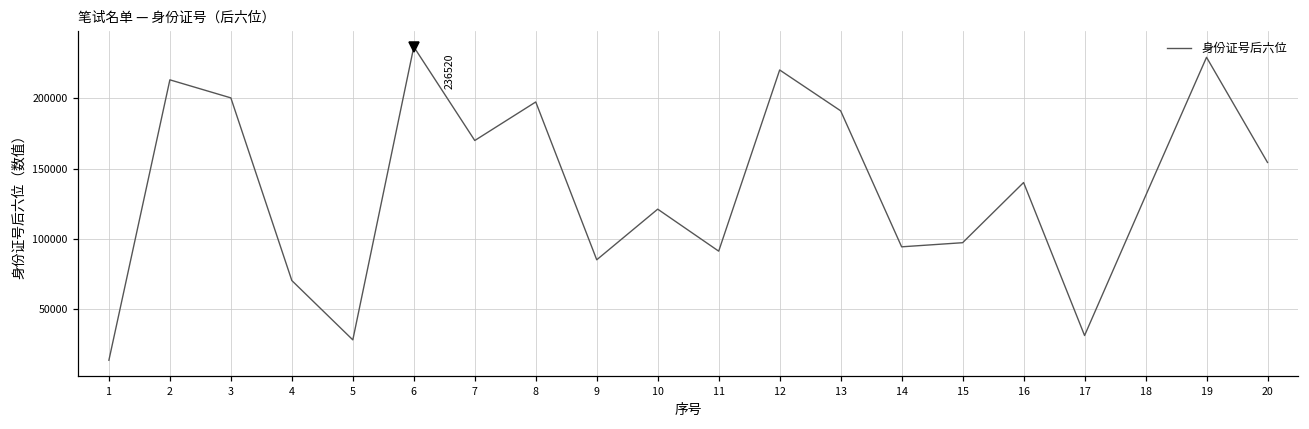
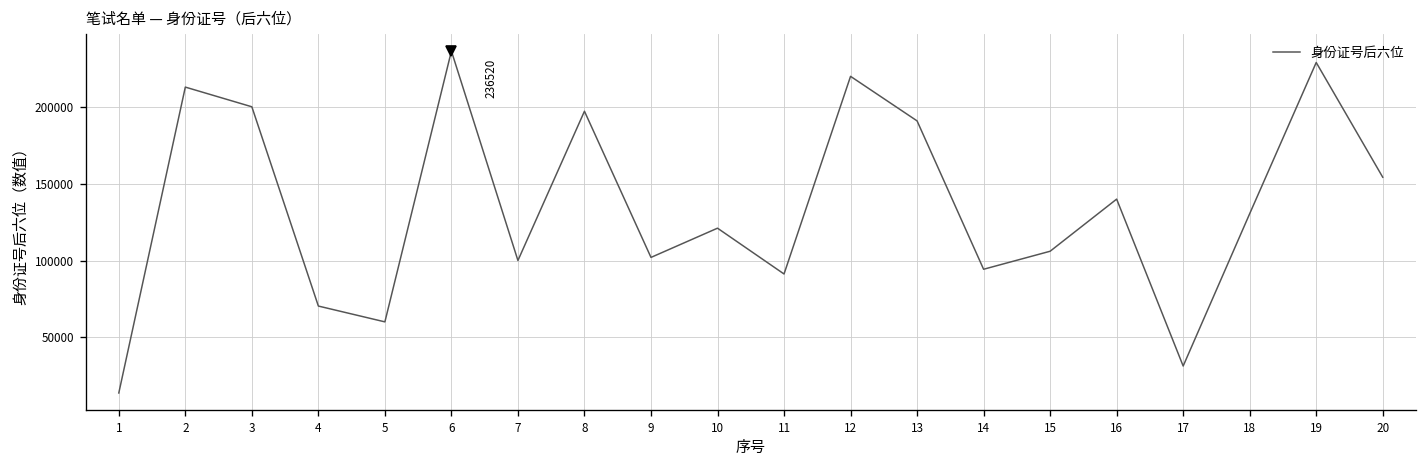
  {
    "身份证号后六位": {
      "1": 14000,
      "2": 213000,
      "3": 200000,
      "4": 70000,
-     "5": 28000,
-     "7": 170000,
+     "5": 60000,
+     "7": 100000,
      "8": 197000,
-     "9": 85000,
+     "9": 102000,
      "10": 121000,
      "11": 91000,
      "12": 220000,
      "13": 191000,
      "14": 94000,
-     "15": 97000,
+     "15": 106000,
      "16": 140000,
      "17": 31000,
      "18": 131000,
      "19": 229000,
      "20": 154000
    }
  }
